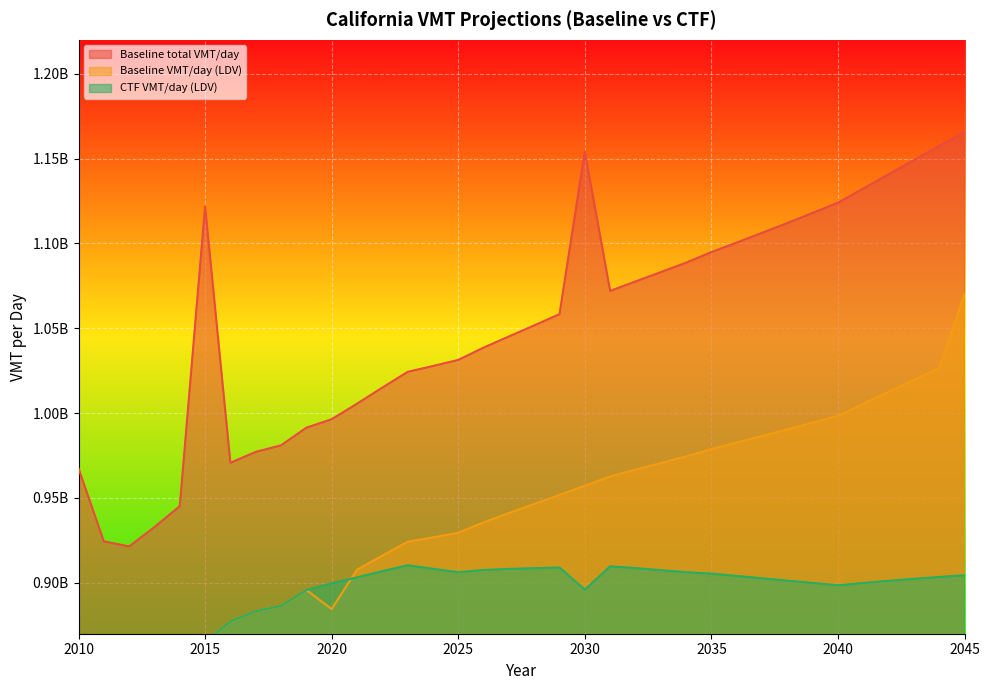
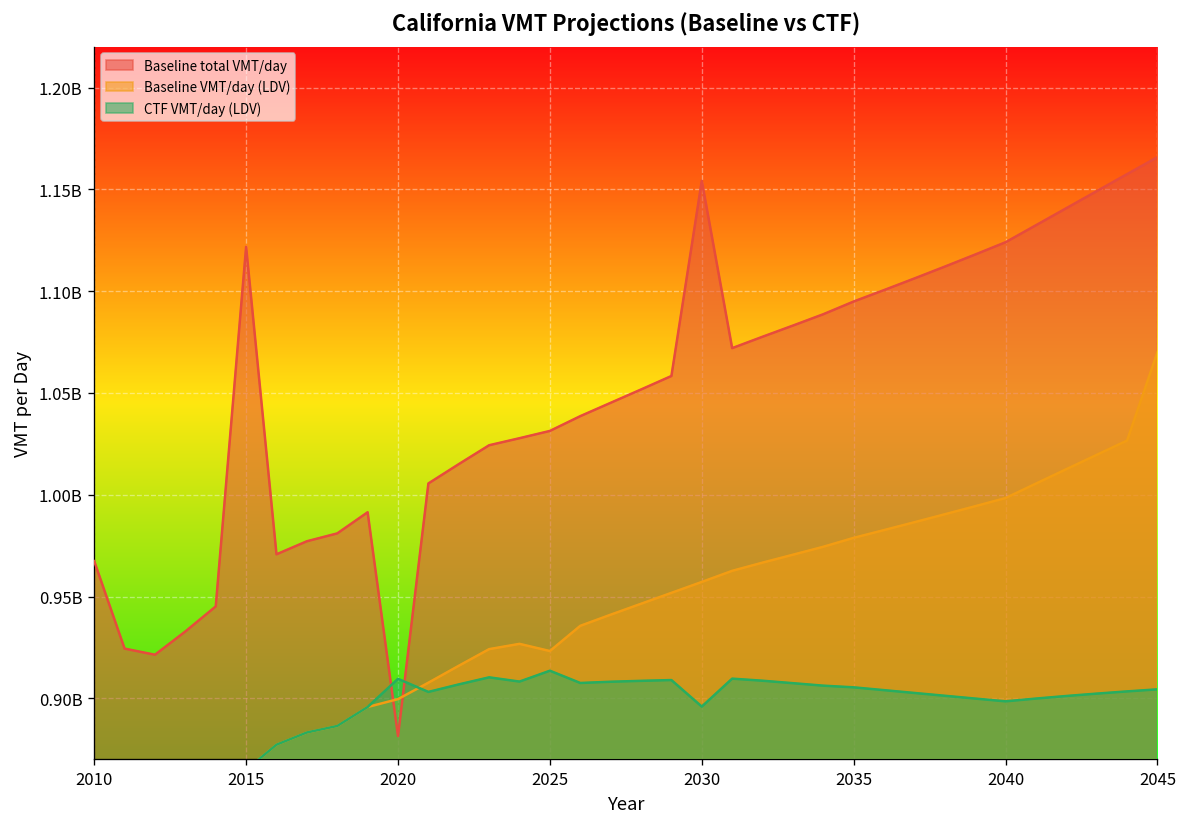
  {
    "Baseline total VMT/day": {
      "2010": 967000000,
      "2015": 1122000000,
-     "2020": 996000000,
+     "2020": 881000000,
      "2025": 1031000000,
      "2030": 1154000000,
      "2035": 1095000000,
      "2040": 1124000000,
      "2045": 1166000000
    },
    "Baseline VMT/day (LDV)": {
-     "2020": 885000000,
-     "2025": 929000000,
+     "2020": 900000000,
+     "2025": 923000000,
      "2030": 957000000,
      "2035": 979000000,
      "2040": 998000000,
      "2045": 1070000000
    },
    "CTF VMT/day (LDV)": {
-     "2020": 900000000,
-     "2025": 906000000,
+     "2020": 910000000,
+     "2025": 914000000,
      "2030": 896000000,
      "2035": 905000000,
      "2040": 899000000,
      "2045": 904000000
    }
  }
